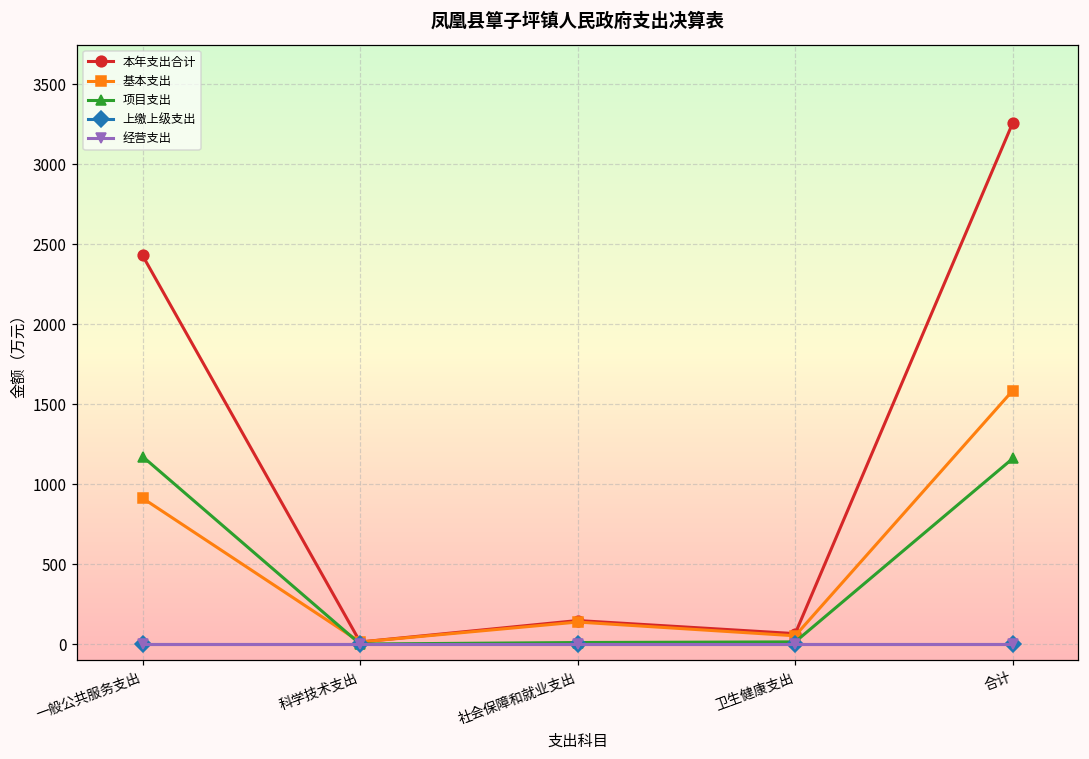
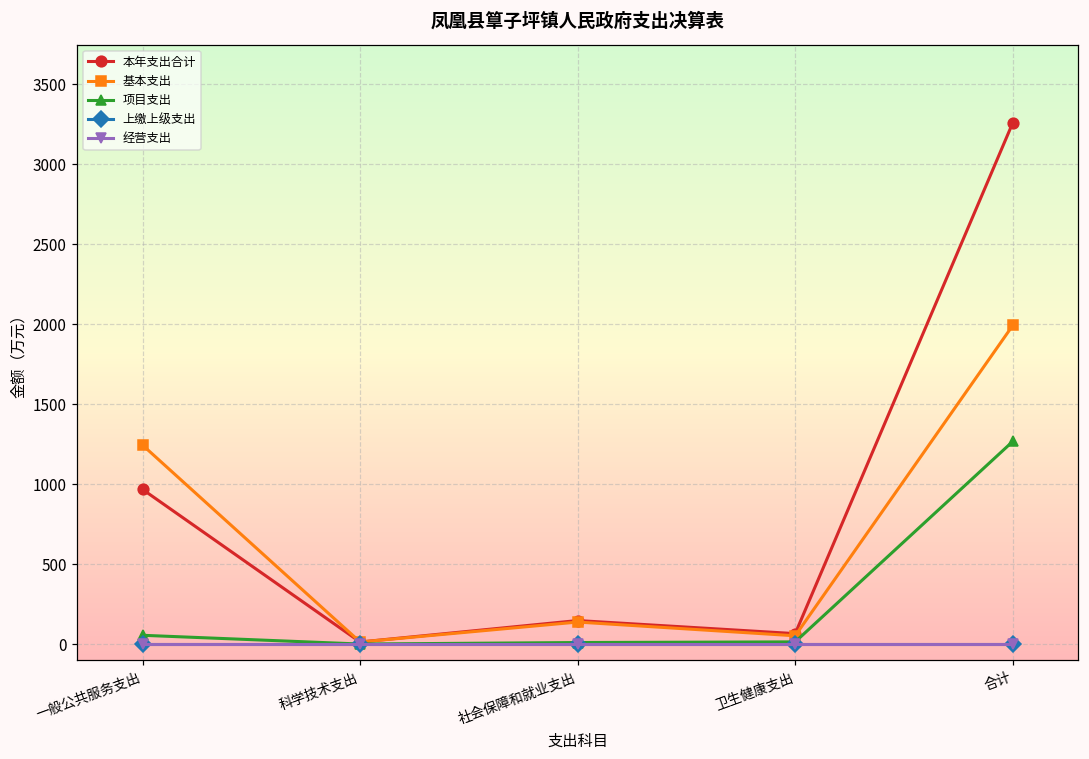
  {
    "本年支出合计": {
-     "一般公共服务支出": 2430,
+     "一般公共服务支出": 970,
      "合计": 3260
    },
    "基本支出": {
-     "一般公共服务支出": 910,
-     "合计": 1580
+     "一般公共服务支出": 1240,
+     "合计": 1990
    },
    "项目支出": {
-     "一般公共服务支出": 1170,
-     "合计": 1160
+     "一般公共服务支出": 50,
+     "合计": 1270
    },
    "经营支出": {
      "一般公共服务支出": 0,
      "合计": 0
    }
  }
